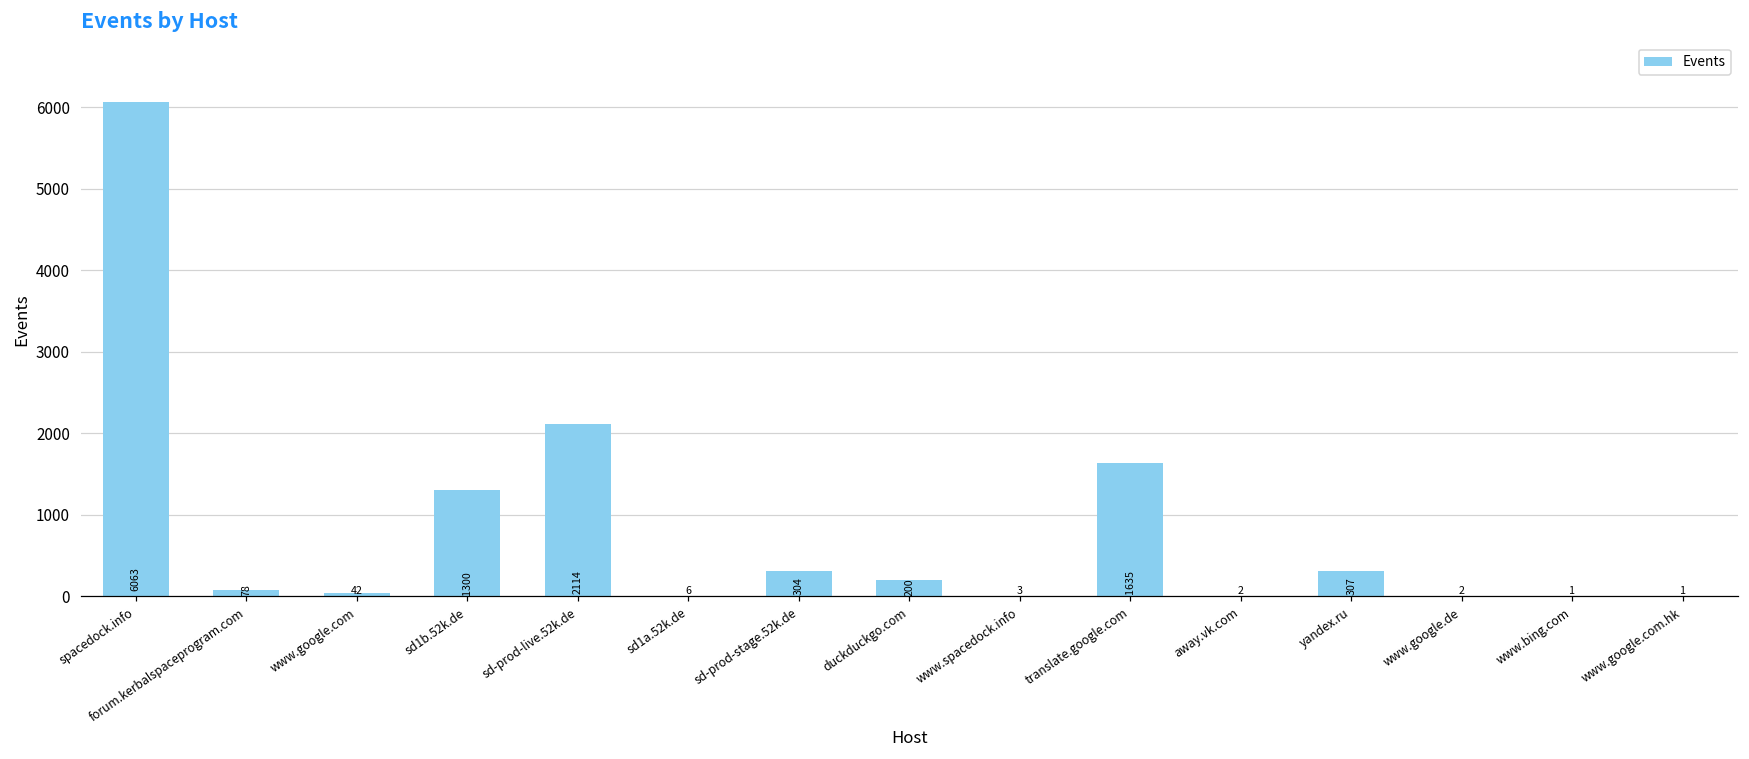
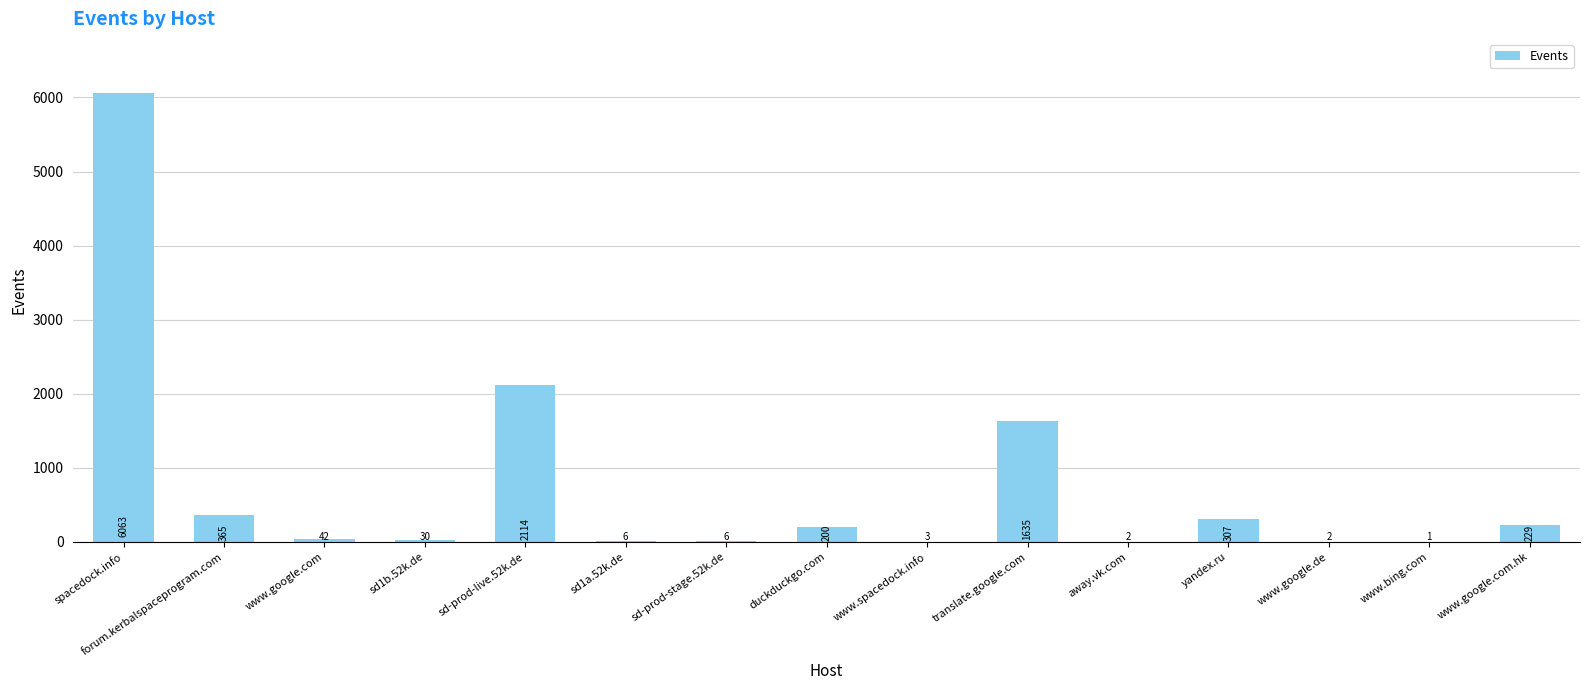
  {
    "spacedock.info": 6063,
-   "forum.kerbalspaceprogram.com": 78,
+   "forum.kerbalspaceprogram.com": 365,
    "www.google.com": 42,
-   "sd1b.52k.de": 1300,
+   "sd1b.52k.de": 30,
    "sd-prod-live.52k.de": 2114,
    "sd1a.52k.de": 6,
-   "sd-prod-stage.52k.de": 304,
+   "sd-prod-stage.52k.de": 6,
    "duckduckgo.com": 200,
    "www.spacedock.info": 3,
    "translate.google.com": 1635,
    "away.vk.com": 2,
    "yandex.ru": 307,
    "www.google.de": 2,
    "www.bing.com": 1,
-   "www.google.com.hk": 1
+   "www.google.com.hk": 229
  }
